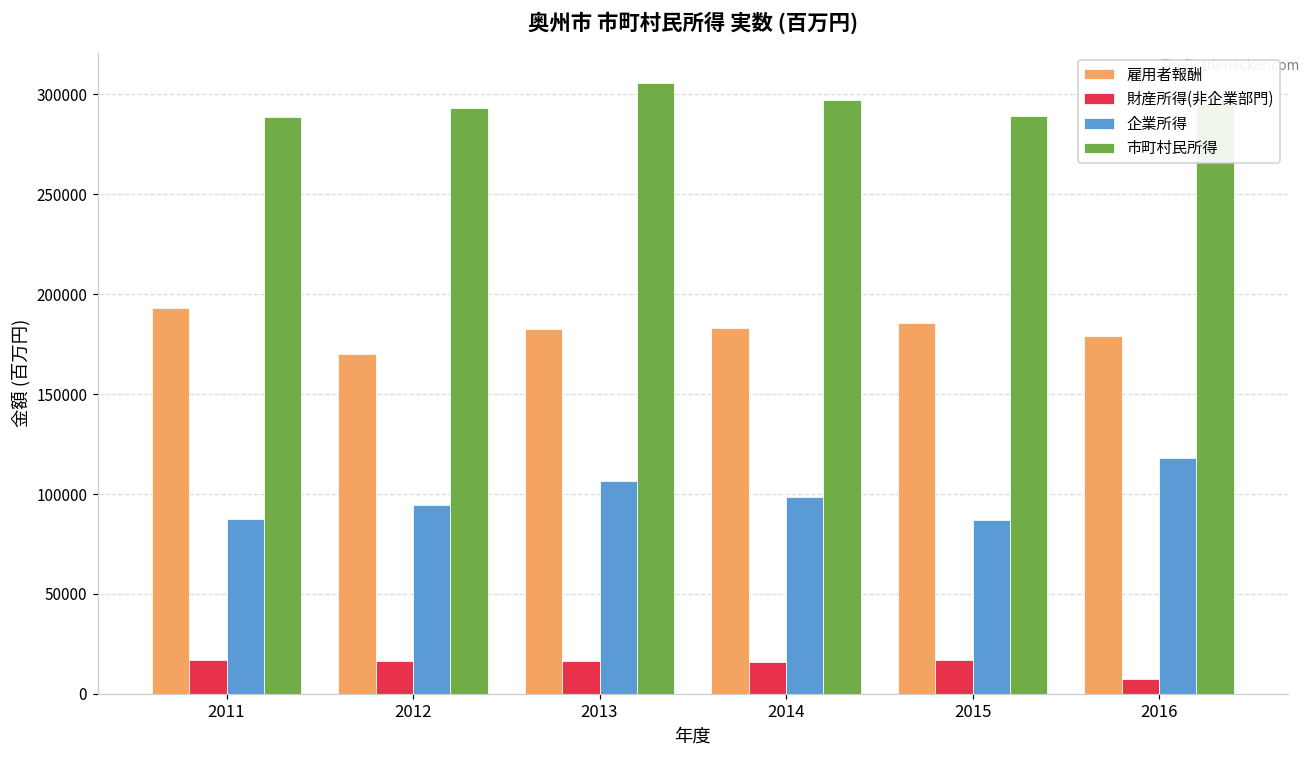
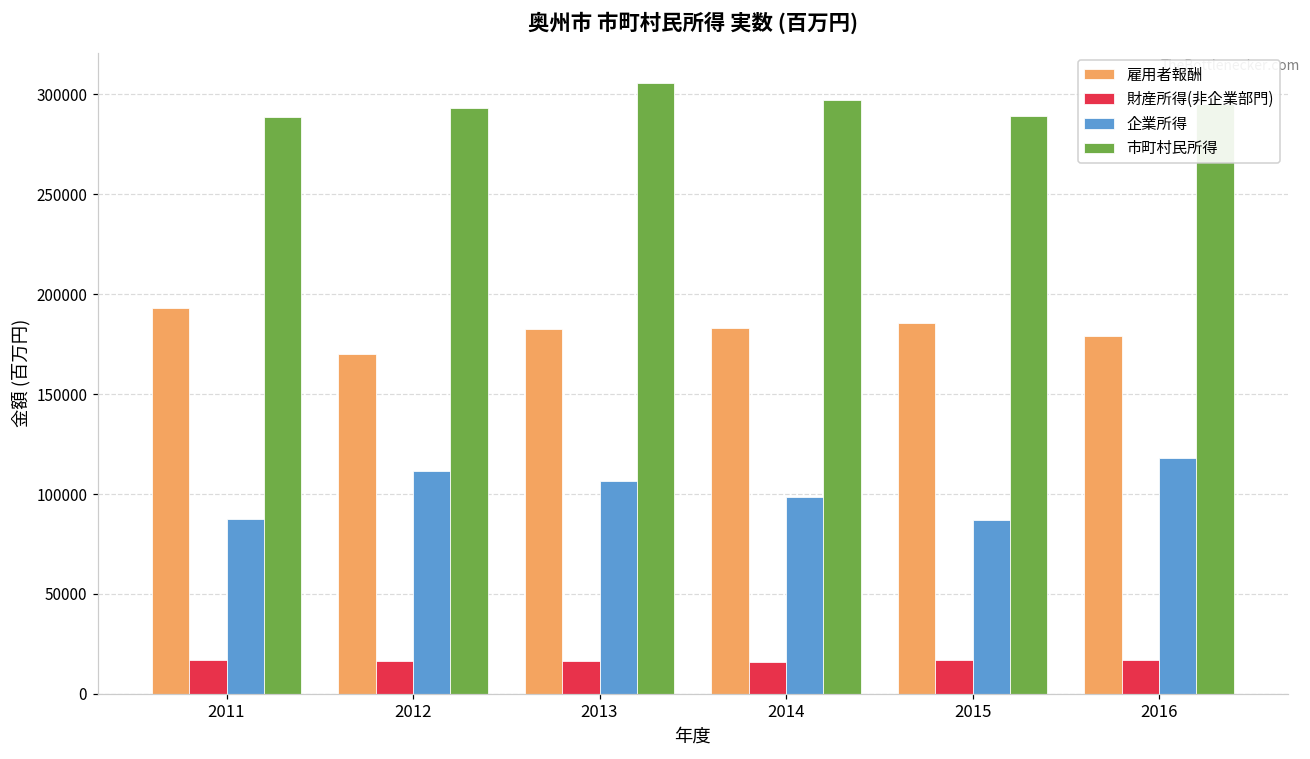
  {
    "雇用者報酬": {
      "2011": 193000,
      "2012": 170000,
      "2013": 183000,
      "2014": 183000,
      "2015": 185000,
      "2016": 179000
    },
    "財産所得(非企業部門)": {
      "2011": 17000,
      "2012": 16000,
      "2013": 16000,
      "2014": 16000,
      "2015": 17000,
-     "2016": 8000
+     "2016": 17000
    },
    "企業所得": {
      "2011": 88000,
-     "2012": 94000,
+     "2012": 112000,
      "2013": 107000,
      "2014": 98000,
      "2015": 87000,
      "2016": 118000
    },
    "市町村民所得": {
      "2011": 289000,
      "2012": 293000,
      "2013": 306000,
      "2014": 297000,
      "2015": 289000
    }
  }
